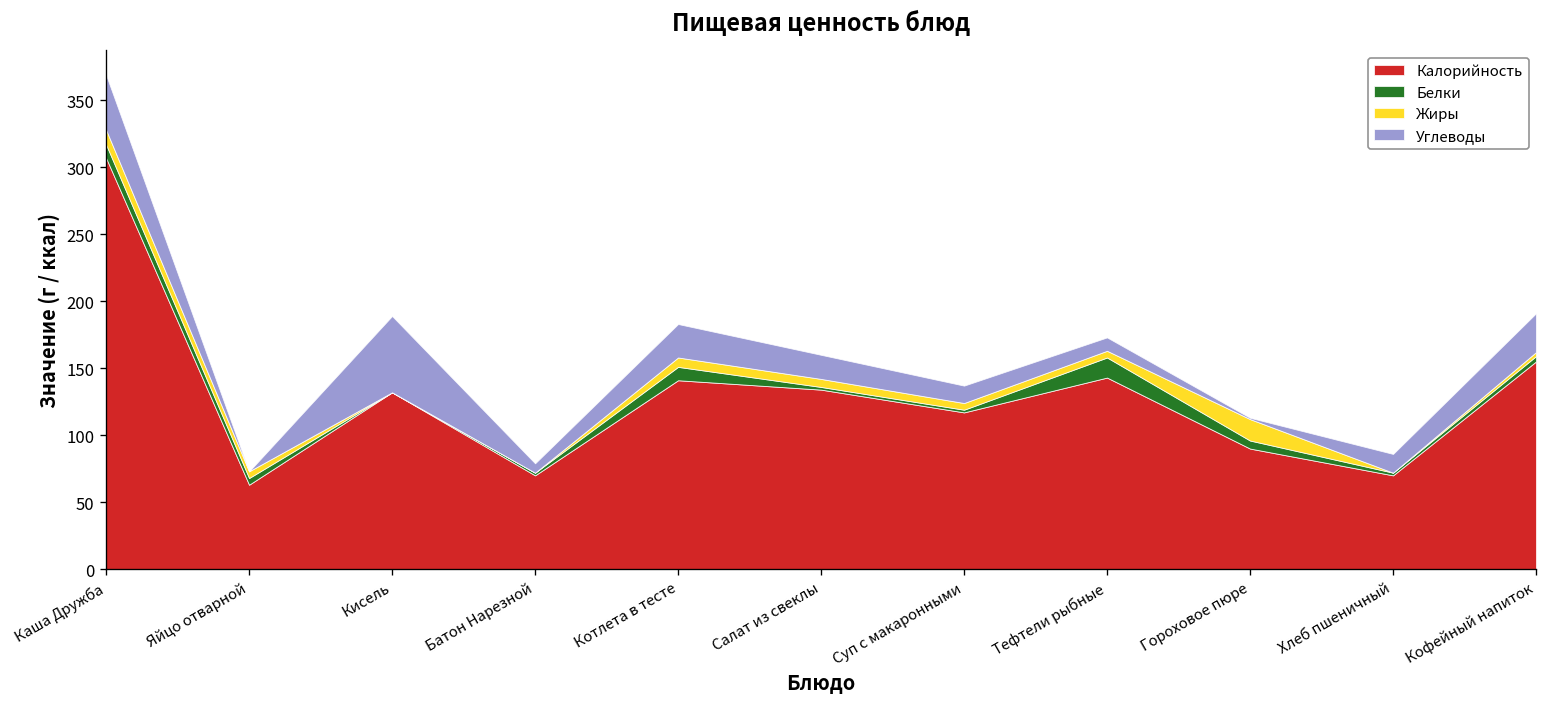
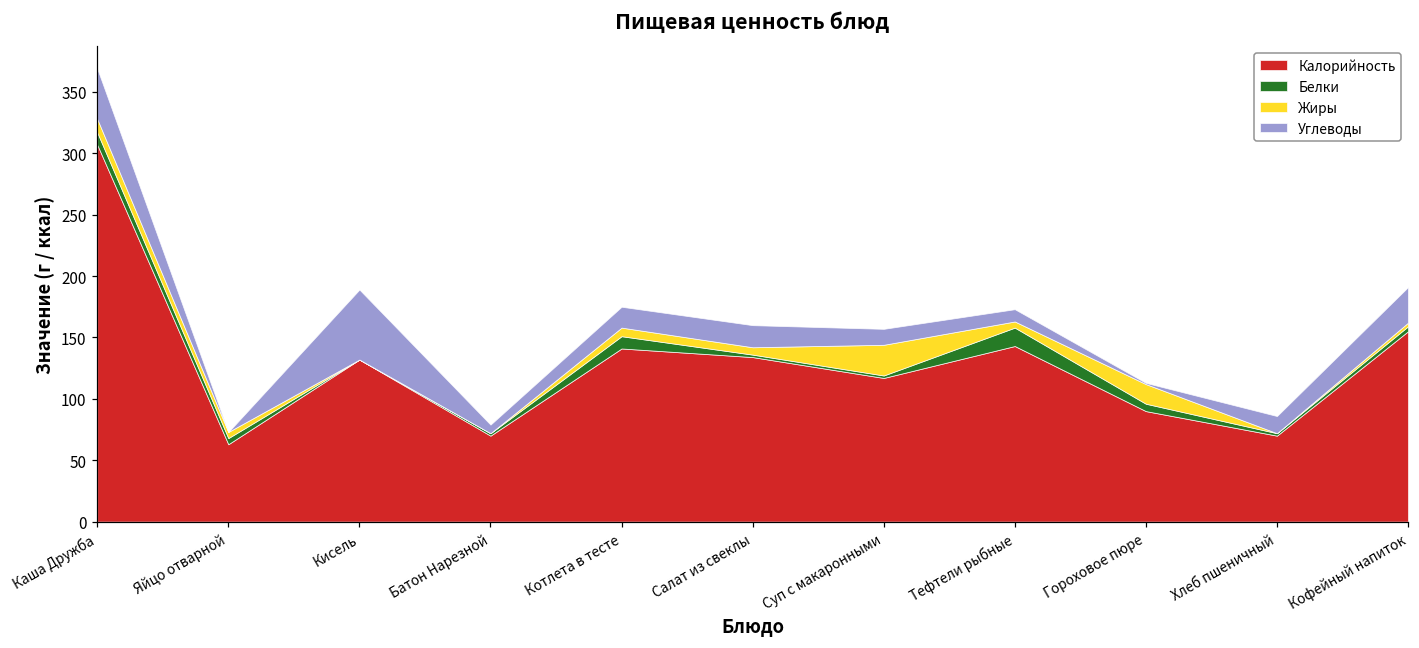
  {
    "Калорийность": {
      "Каша Дружба": 307,
      "Яйцо отварной": 63,
      "Котлета в тесте": 141,
      "Тефтели рыбные": 143,
      "Гороховое пюре": 90,
      "Кофейный напиток": 155
    },
    "Белки": {
      "Каша Дружба": 10,
      "Яйцо отварной": 5,
      "Котлета в тесте": 10,
      "Тефтели рыбные": 15,
      "Гороховое пюре": 6,
      "Кофейный напиток": 4
    },
    "Жиры": {
      "Каша Дружба": 11,
      "Котлета в тесте": 7,
      "Салат из свеклы": 6,
-     "Суп с макаронными": 5,
+     "Суп с макаронными": 25,
      "Тефтели рыбные": 5,
      "Кофейный напиток": 3
    },
    "Углеводы": {
      "Каша Дружба": 41,
      "Кисель": 57,
      "Батон Нарезной": 7,
-     "Котлета в тесте": 25,
+     "Котлета в тесте": 17,
      "Салат из свеклы": 18,
      "Суп с макаронными": 13,
      "Тефтели рыбные": 10,
      "Хлеб пшеничный": 14,
      "Кофейный напиток": 29
    }
  }
